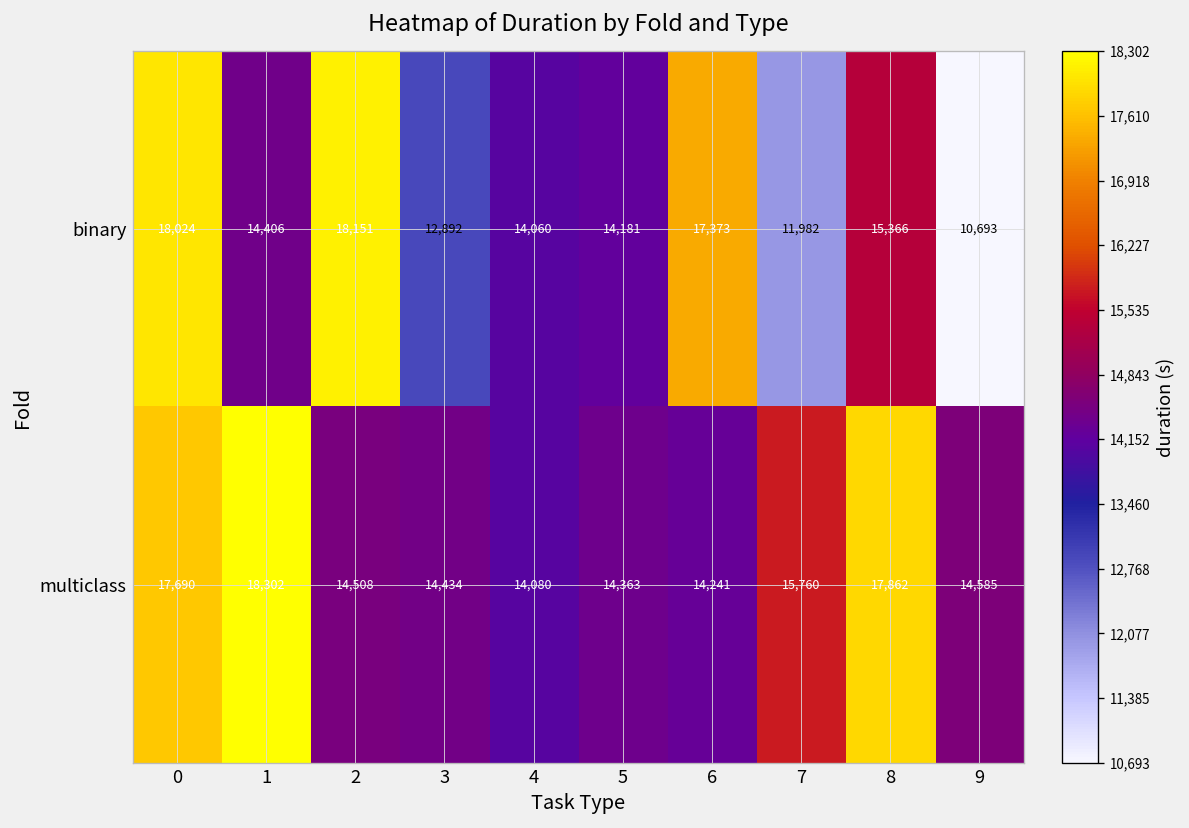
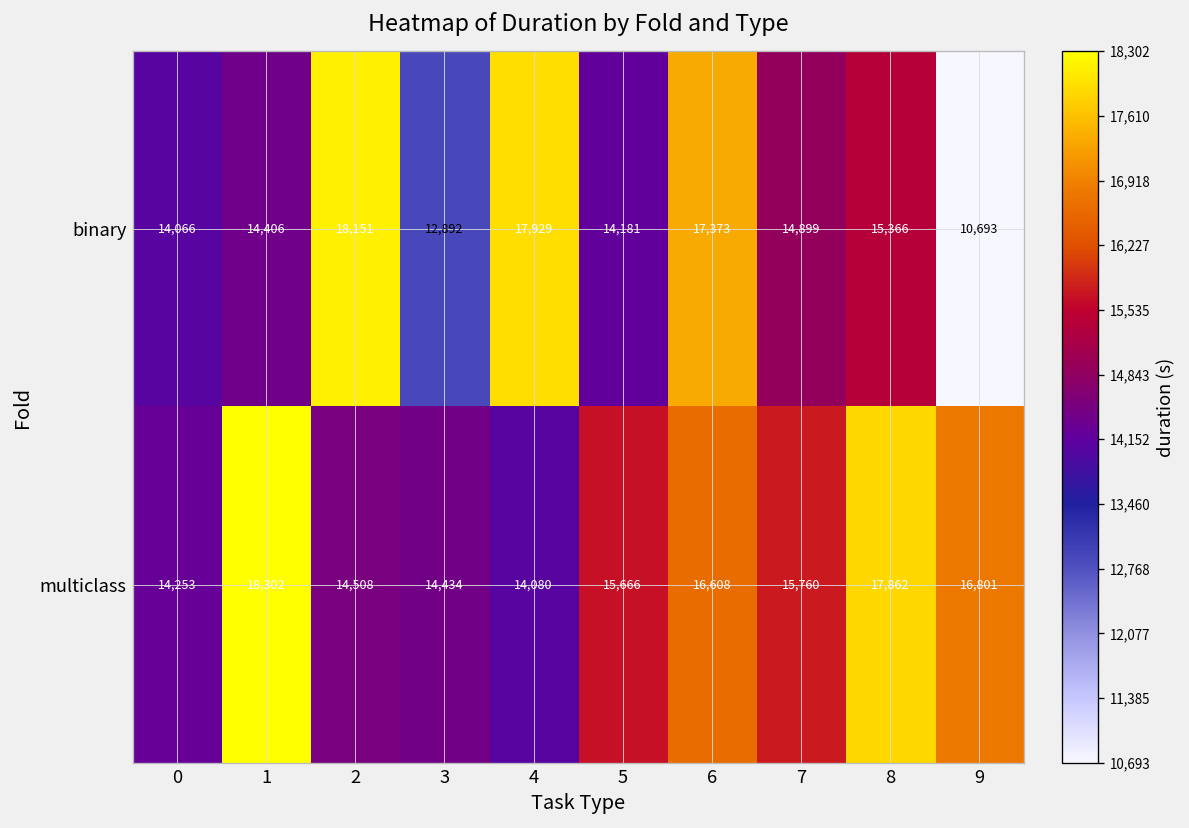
  {
    "binary": {
-     "0": "18,024",
+     "0": "14,066",
      "1": "14,406",
      "2": "18,151",
      "3": "12,892",
-     "4": "14,060",
+     "4": "17,929",
      "5": "14,181",
      "6": "17,373",
-     "7": "11,982",
+     "7": "14,899",
      "8": "15,366",
      "9": "10,693"
    },
    "multiclass": {
-     "0": "17,690",
+     "0": "14,253",
      "1": "18,302",
      "2": "14,508",
      "3": "14,434",
      "4": "14,080",
-     "5": "14,363",
-     "6": "14,241",
+     "5": "15,666",
+     "6": "16,608",
      "7": "15,760",
      "8": "17,862",
-     "9": "14,585"
+     "9": "16,801"
    }
  }
